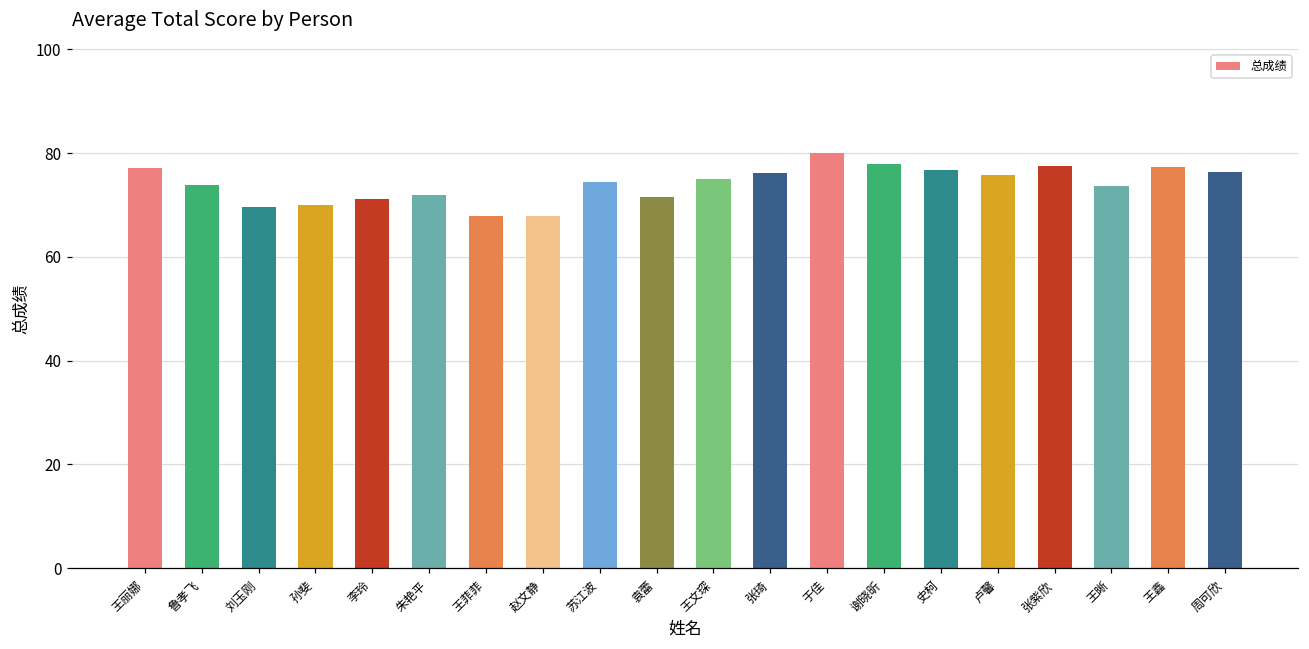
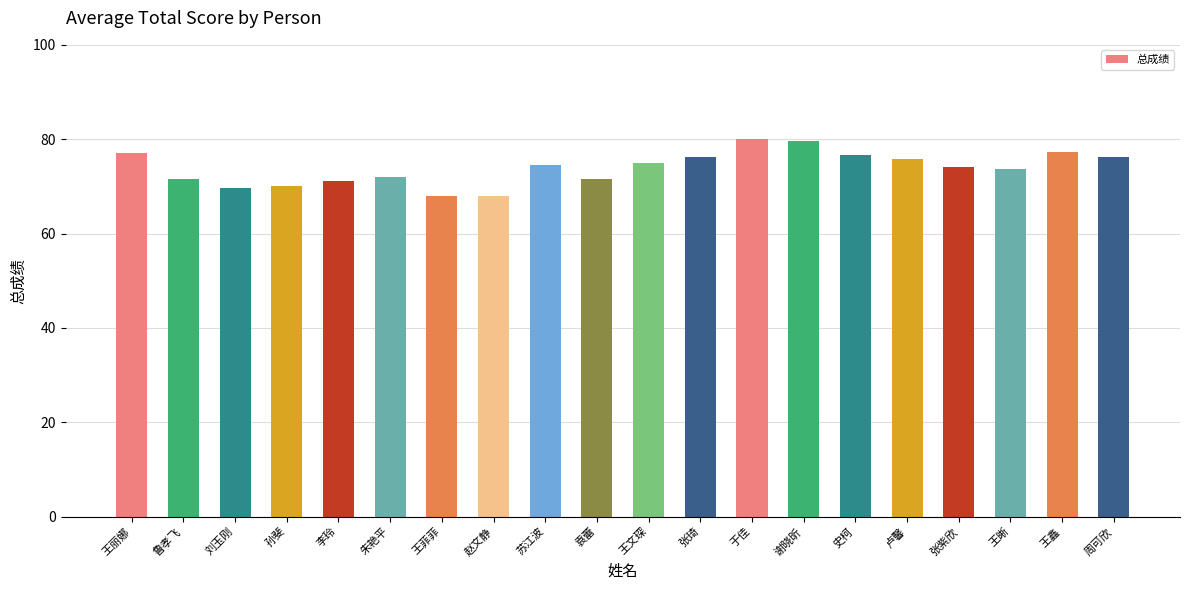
  {
    "王丽娜": 77,
-   "鲁孝飞": 74,
+   "鲁孝飞": 72,
    "刘玉刚": 70,
    "孙斐": 70,
    "李玲": 71,
    "朱艳平": 72,
    "王菲菲": 68,
    "赵文静": 68,
    "苏江波": 74,
    "袁蕾": 72,
    "王文琛": 75,
    "张琦": 76,
    "于佳": 80,
-   "谢晓昕": 78,
+   "谢晓昕": 80,
    "史柯": 77,
    "卢馨": 76,
-   "张紫欣": 77,
+   "张紫欣": 74,
    "王晰": 74,
    "王鑫": 77,
    "周可欣": 76
  }
